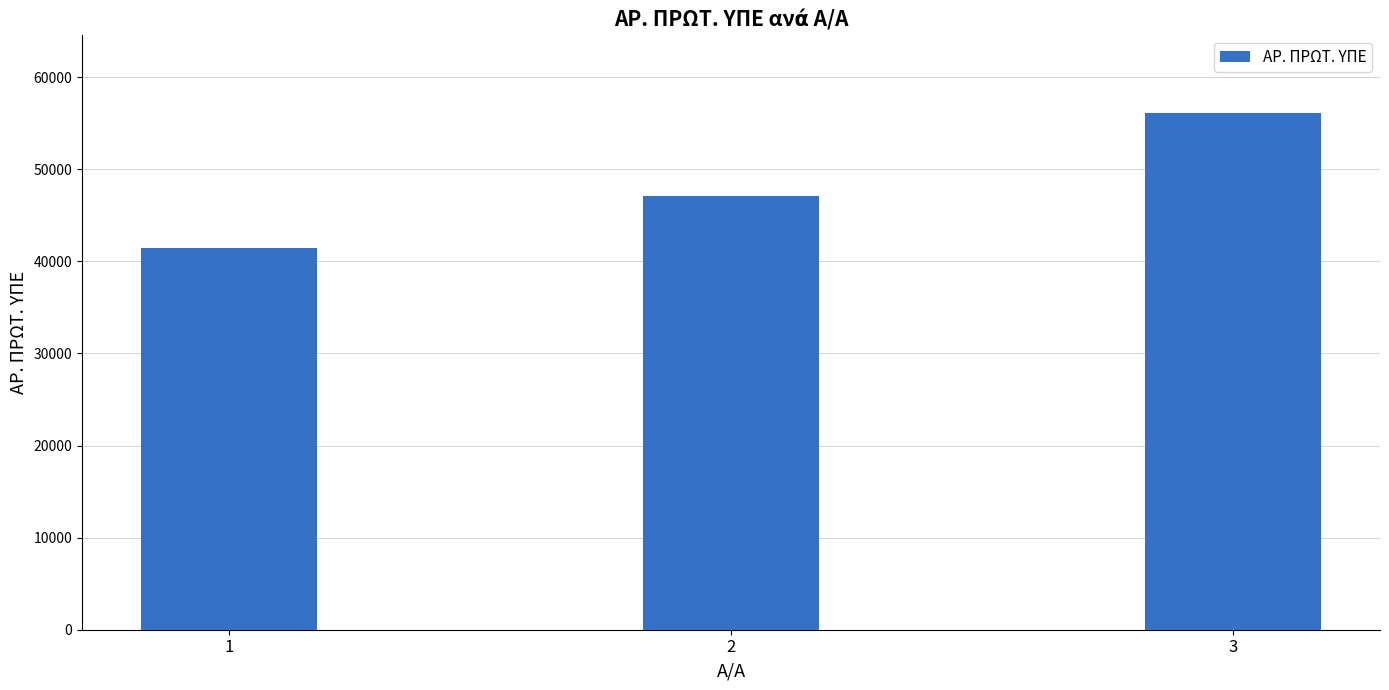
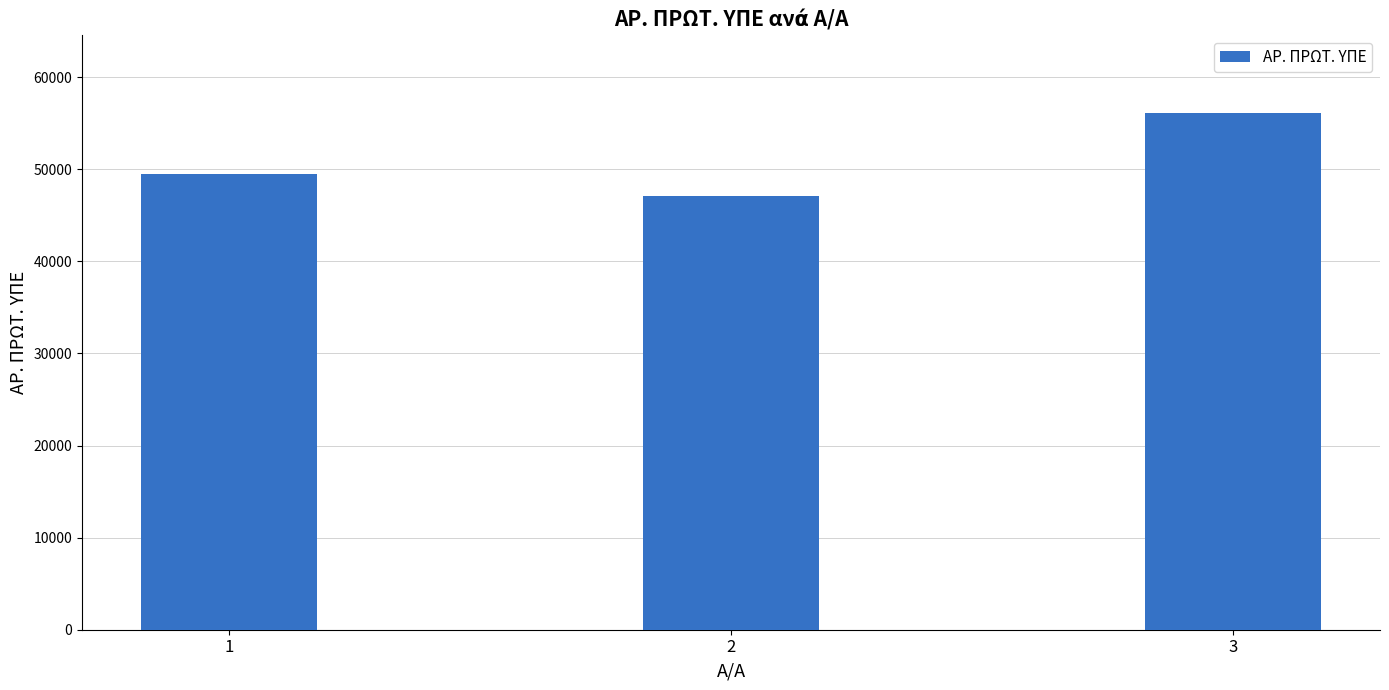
  {
-   "1": 41000,
+   "1": 50000,
    "2": 47000,
    "3": 56000
  }
